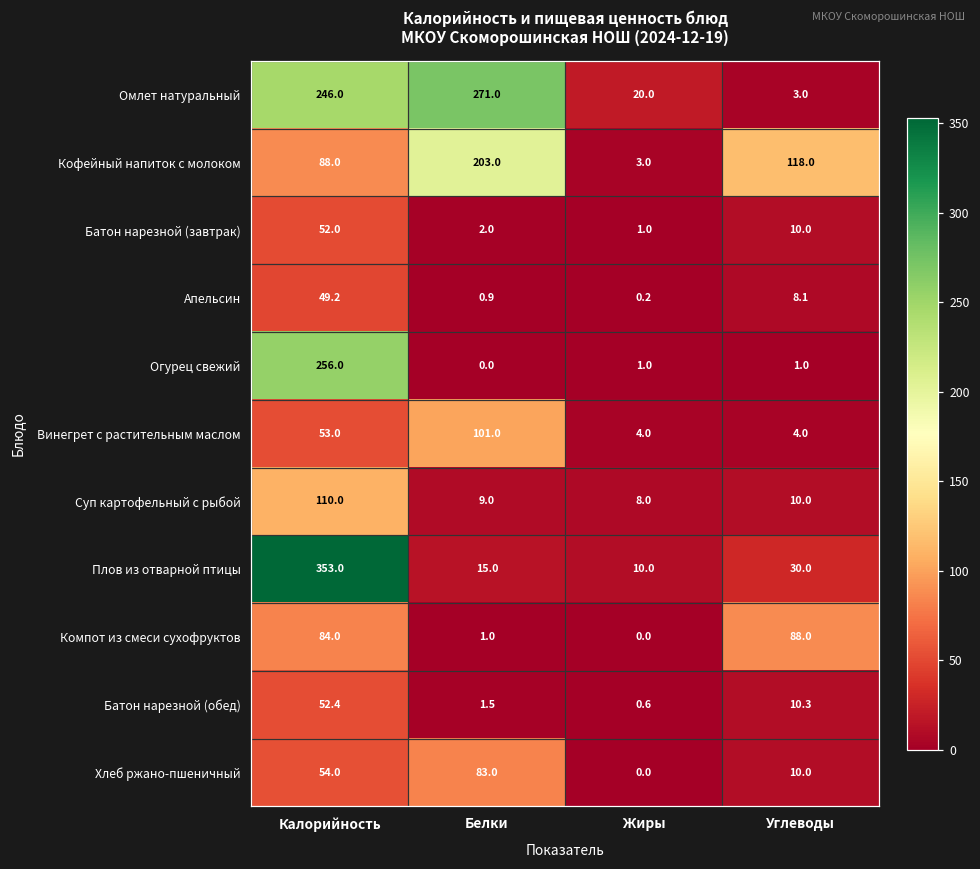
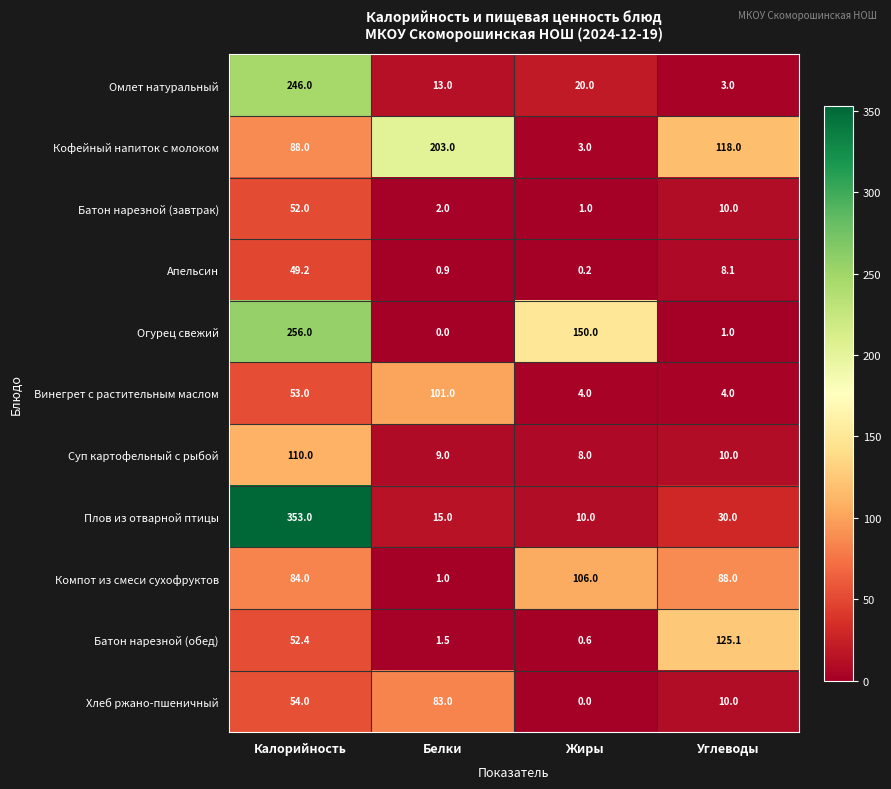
  {
    "Омлет натуральный": {
      "Калорийность": 246.0,
-     "Белки": 271.0,
+     "Белки": 13.0,
      "Жиры": 20.0,
      "Углеводы": 3.0
    },
    "Кофейный напиток с молоком": {
      "Калорийность": 88.0,
      "Белки": 203.0,
      "Жиры": 3.0,
      "Углеводы": 118.0
    },
    "Батон нарезной (завтрак)": {
      "Калорийность": 52.0,
      "Белки": 2.0,
      "Жиры": 1.0,
      "Углеводы": 10.0
    },
    "Апельсин": {
      "Калорийность": 49.2,
      "Белки": 0.9,
      "Жиры": 0.2,
      "Углеводы": 8.1
    },
    "Огурец свежий": {
      "Калорийность": 256.0,
      "Белки": 0.0,
-     "Жиры": 1.0,
+     "Жиры": 150.0,
      "Углеводы": 1.0
    },
    "Винегрет с растительным маслом": {
      "Калорийность": 53.0,
      "Белки": 101.0,
      "Жиры": 4.0,
      "Углеводы": 4.0
    },
    "Суп картофельный с рыбой": {
      "Калорийность": 110.0,
      "Белки": 9.0,
      "Жиры": 8.0,
      "Углеводы": 10.0
    },
    "Плов из отварной птицы": {
      "Калорийность": 353.0,
      "Белки": 15.0,
      "Жиры": 10.0,
      "Углеводы": 30.0
    },
    "Компот из смеси сухофруктов": {
      "Калорийность": 84.0,
      "Белки": 1.0,
-     "Жиры": 0.0,
+     "Жиры": 106.0,
      "Углеводы": 88.0
    },
    "Батон нарезной (обед)": {
      "Калорийность": 52.4,
      "Белки": 1.5,
      "Жиры": 0.6,
-     "Углеводы": 10.3
+     "Углеводы": 125.1
    },
    "Хлеб ржано-пшеничный": {
      "Калорийность": 54.0,
      "Белки": 83.0,
      "Жиры": 0.0,
      "Углеводы": 10.0
    }
  }
